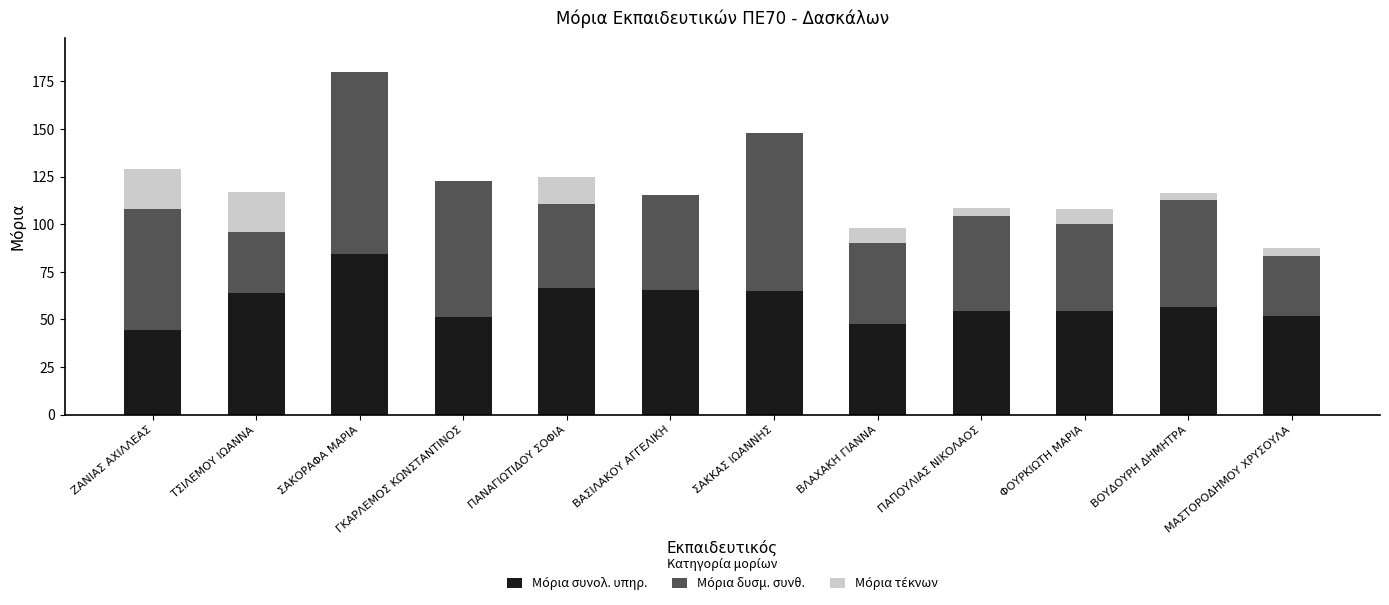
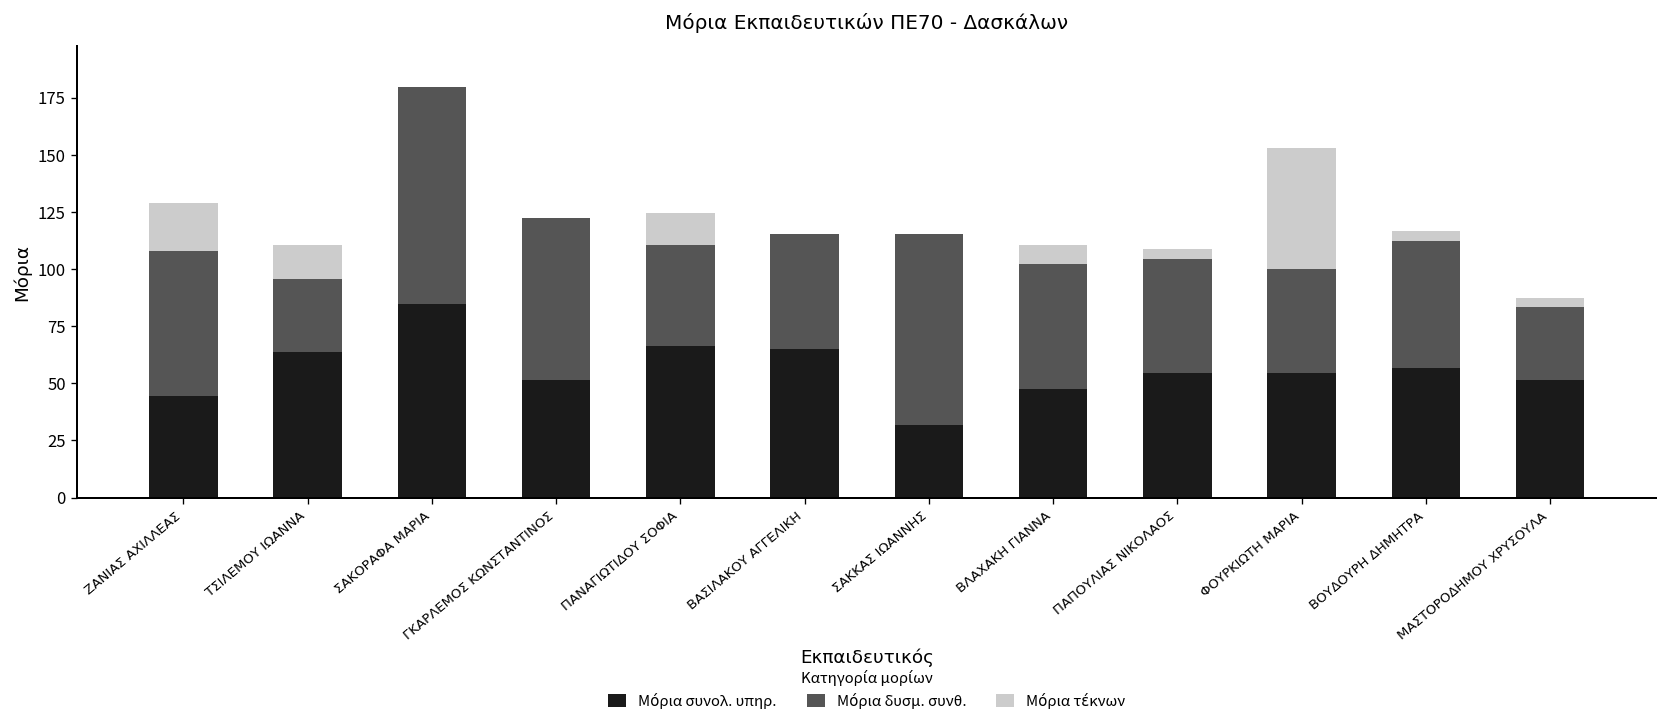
  {
    "Μόρια συνολ. υπηρ.": {
      "ΖΑΝΙΑΣ ΑΧΙΛΛΕΑΣ": 45,
      "ΤΣΙΛΕΜΟΥ ΙΩΑΝΝΑ": 64,
      "ΣΑΚΟΡΑΦΑ ΜΑΡΙΑ": 85,
      "ΓΚΑΡΛΕΜΟΣ ΚΩΝΣΤΑΝΤΙΝΟΣ": 51,
      "ΠΑΝΑΓΙΩΤΙΔΟΥ ΣΟΦΙΑ": 66,
      "ΒΑΣΙΛΑΚΟΥ ΑΓΓΕΛΙΚΗ": 65,
-     "ΣΑΚΚΑΣ ΙΩΑΝΝΗΣ": 65,
+     "ΣΑΚΚΑΣ ΙΩΑΝΝΗΣ": 32,
      "ΒΛΑΧΑΚΗ ΓΙΑΝΝΑ": 48,
      "ΠΑΠΟΥΛΙΑΣ ΝΙΚΟΛΑΟΣ": 55,
      "ΦΟΥΡΚΙΩΤΗ ΜΑΡΙΑ": 54,
      "ΒΟΥΔΟΥΡΗ ΔΗΜΗΤΡΑ": 57,
      "ΜΑΣΤΟΡΟΔΗΜΟΥ ΧΡΥΣΟΥΛΑ": 52
    },
    "Μόρια δυσμ. συνθ.": {
      "ΖΑΝΙΑΣ ΑΧΙΛΛΕΑΣ": 63,
      "ΤΣΙΛΕΜΟΥ ΙΩΑΝΝΑ": 32,
      "ΣΑΚΟΡΑΦΑ ΜΑΡΙΑ": 95,
      "ΓΚΑΡΛΕΜΟΣ ΚΩΝΣΤΑΝΤΙΝΟΣ": 71,
      "ΠΑΝΑΓΙΩΤΙΔΟΥ ΣΟΦΙΑ": 44,
      "ΒΑΣΙΛΑΚΟΥ ΑΓΓΕΛΙΚΗ": 50,
      "ΣΑΚΚΑΣ ΙΩΑΝΝΗΣ": 83,
-     "ΒΛΑΧΑΚΗ ΓΙΑΝΝΑ": 42,
+     "ΒΛΑΧΑΚΗ ΓΙΑΝΝΑ": 55,
      "ΠΑΠΟΥΛΙΑΣ ΝΙΚΟΛΑΟΣ": 50,
      "ΦΟΥΡΚΙΩΤΗ ΜΑΡΙΑ": 46,
      "ΒΟΥΔΟΥΡΗ ΔΗΜΗΤΡΑ": 56,
      "ΜΑΣΤΟΡΟΔΗΜΟΥ ΧΡΥΣΟΥΛΑ": 32
    },
    "Μόρια τέκνων": {
      "ΖΑΝΙΑΣ ΑΧΙΛΛΕΑΣ": 21,
-     "ΤΣΙΛΕΜΟΥ ΙΩΑΝΝΑ": 21,
+     "ΤΣΙΛΕΜΟΥ ΙΩΑΝΝΑ": 15,
      "ΣΑΚΟΡΑΦΑ ΜΑΡΙΑ": 0,
      "ΓΚΑΡΛΕΜΟΣ ΚΩΝΣΤΑΝΤΙΝΟΣ": 0,
      "ΠΑΝΑΓΙΩΤΙΔΟΥ ΣΟΦΙΑ": 14,
      "ΒΑΣΙΛΑΚΟΥ ΑΓΓΕΛΙΚΗ": 0,
      "ΣΑΚΚΑΣ ΙΩΑΝΝΗΣ": 0,
      "ΒΛΑΧΑΚΗ ΓΙΑΝΝΑ": 8,
      "ΠΑΠΟΥΛΙΑΣ ΝΙΚΟΛΑΟΣ": 4,
-     "ΦΟΥΡΚΙΩΤΗ ΜΑΡΙΑ": 8,
+     "ΦΟΥΡΚΙΩΤΗ ΜΑΡΙΑ": 53,
      "ΒΟΥΔΟΥΡΗ ΔΗΜΗΤΡΑ": 4,
      "ΜΑΣΤΟΡΟΔΗΜΟΥ ΧΡΥΣΟΥΛΑ": 4
    }
  }
